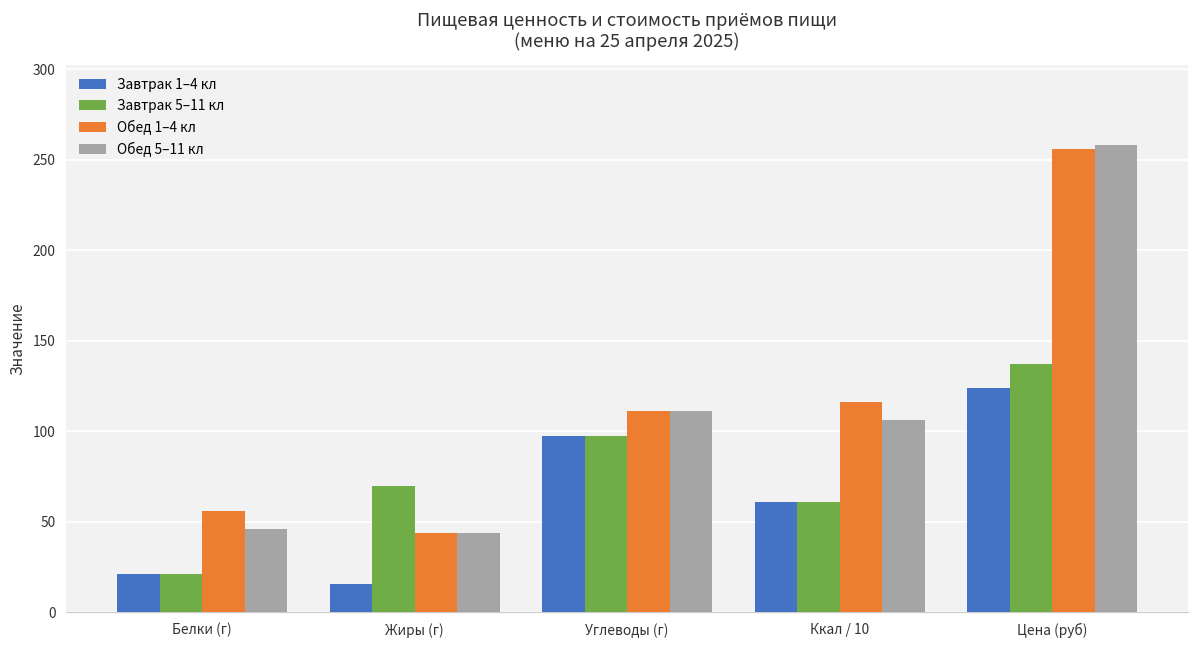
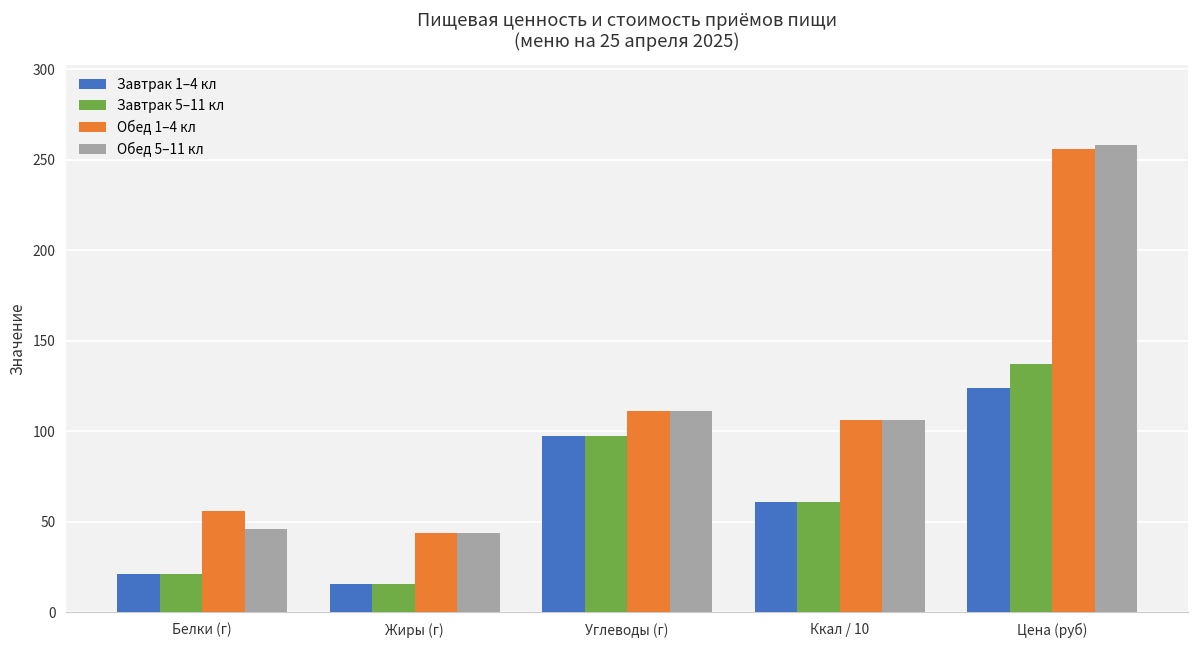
  {
    "Завтрак 1–4 кл": {
      "Белки (г)": 21,
      "Жиры (г)": 16,
      "Углеводы (г)": 97,
      "Ккал / 10": 61,
      "Цена (руб)": 124
    },
    "Завтрак 5–11 кл": {
      "Белки (г)": 21,
-     "Жиры (г)": 70,
+     "Жиры (г)": 16,
      "Углеводы (г)": 97,
      "Ккал / 10": 61,
      "Цена (руб)": 137
    },
    "Обед 1–4 кл": {
      "Белки (г)": 56,
      "Жиры (г)": 44,
      "Углеводы (г)": 111,
-     "Ккал / 10": 116,
+     "Ккал / 10": 106,
      "Цена (руб)": 256
    },
    "Обед 5–11 кл": {
      "Белки (г)": 46,
      "Жиры (г)": 44,
      "Углеводы (г)": 111,
      "Ккал / 10": 106,
      "Цена (руб)": 258
    }
  }
